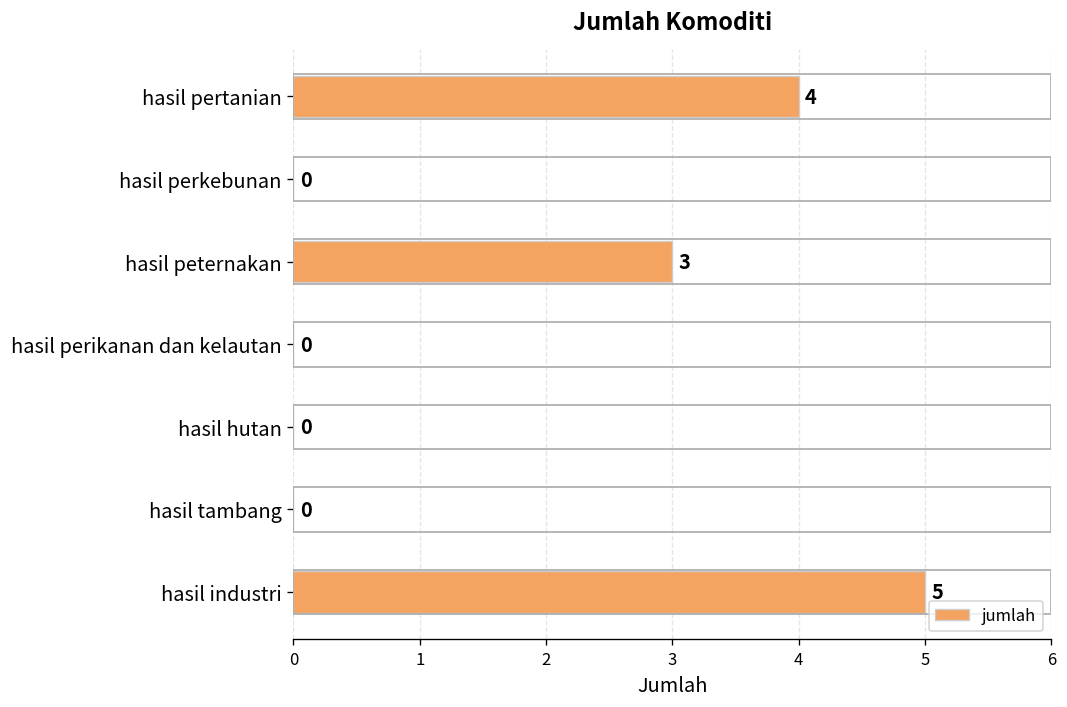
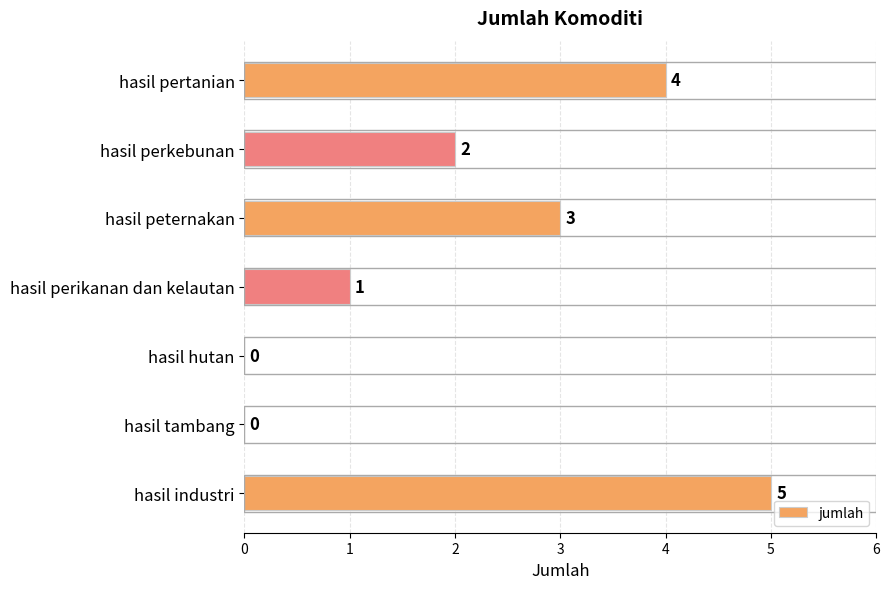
  {
    "hasil pertanian": 4,
-   "hasil perkebunan": 0,
+   "hasil perkebunan": 2,
    "hasil peternakan": 3,
-   "hasil perikanan dan kelautan": 0,
+   "hasil perikanan dan kelautan": 1,
    "hasil hutan": 0,
    "hasil tambang": 0
  }
